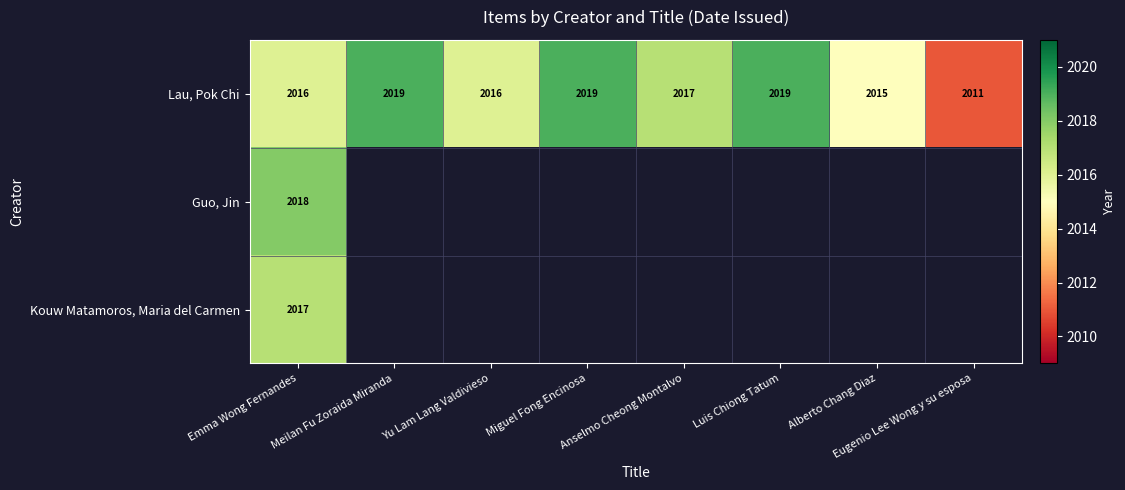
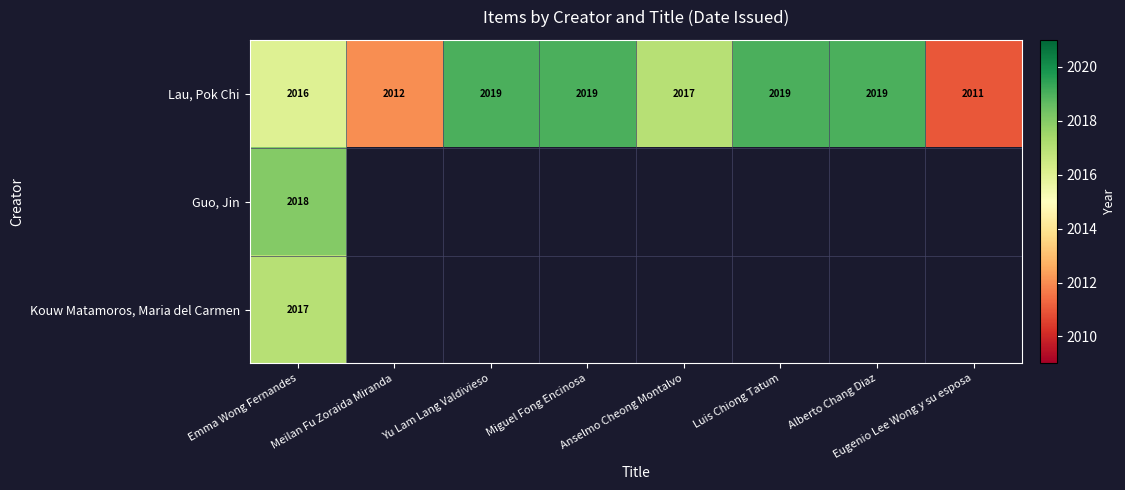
  {
    "Lau, Pok Chi": {
      "Emma Wong Fernandes": 2016,
-     "Meilan Fu Zoraida Miranda": 2019,
-     "Yu Lam Lang Valdivieso": 2016,
+     "Meilan Fu Zoraida Miranda": 2012,
+     "Yu Lam Lang Valdivieso": 2019,
      "Miguel Fong Encinosa": 2019,
      "Anselmo Cheong Montalvo": 2017,
      "Luis Chiong Tatum": 2019,
-     "Alberto Chang Diaz": 2015,
+     "Alberto Chang Diaz": 2019,
      "Eugenio Lee Wong y su esposa": 2011
    },
    "Guo, Jin": {
      "Emma Wong Fernandes": 2018
    },
    "Kouw Matamoros, Maria del Carmen": {
      "Emma Wong Fernandes": 2017
    }
  }
